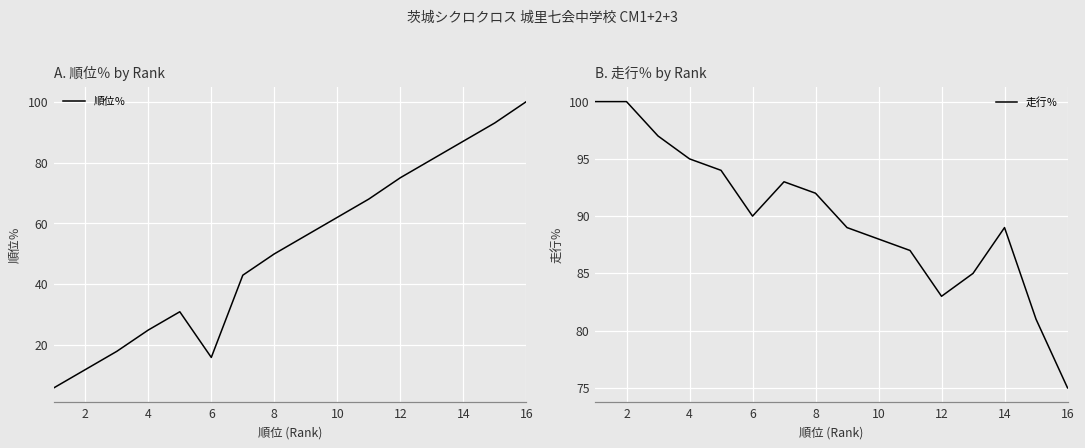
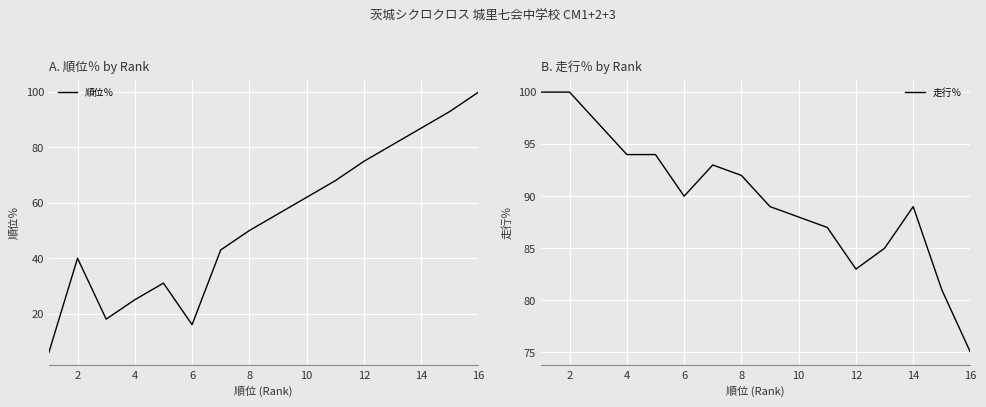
  {
    "A. 順位％ by Rank": {
-     "2": 12,
+     "2": 40,
      "4": 25,
      "6": 16,
      "8": 50,
      "10": 62,
      "12": 75,
      "14": 87,
      "16": 100
    },
    "B. 走行％ by Rank": {
      "2": 100,
-     "4": 95,
+     "4": 94,
      "6": 90,
      "8": 92,
      "10": 88,
      "12": 83,
      "14": 89,
      "16": 75
    }
  }
